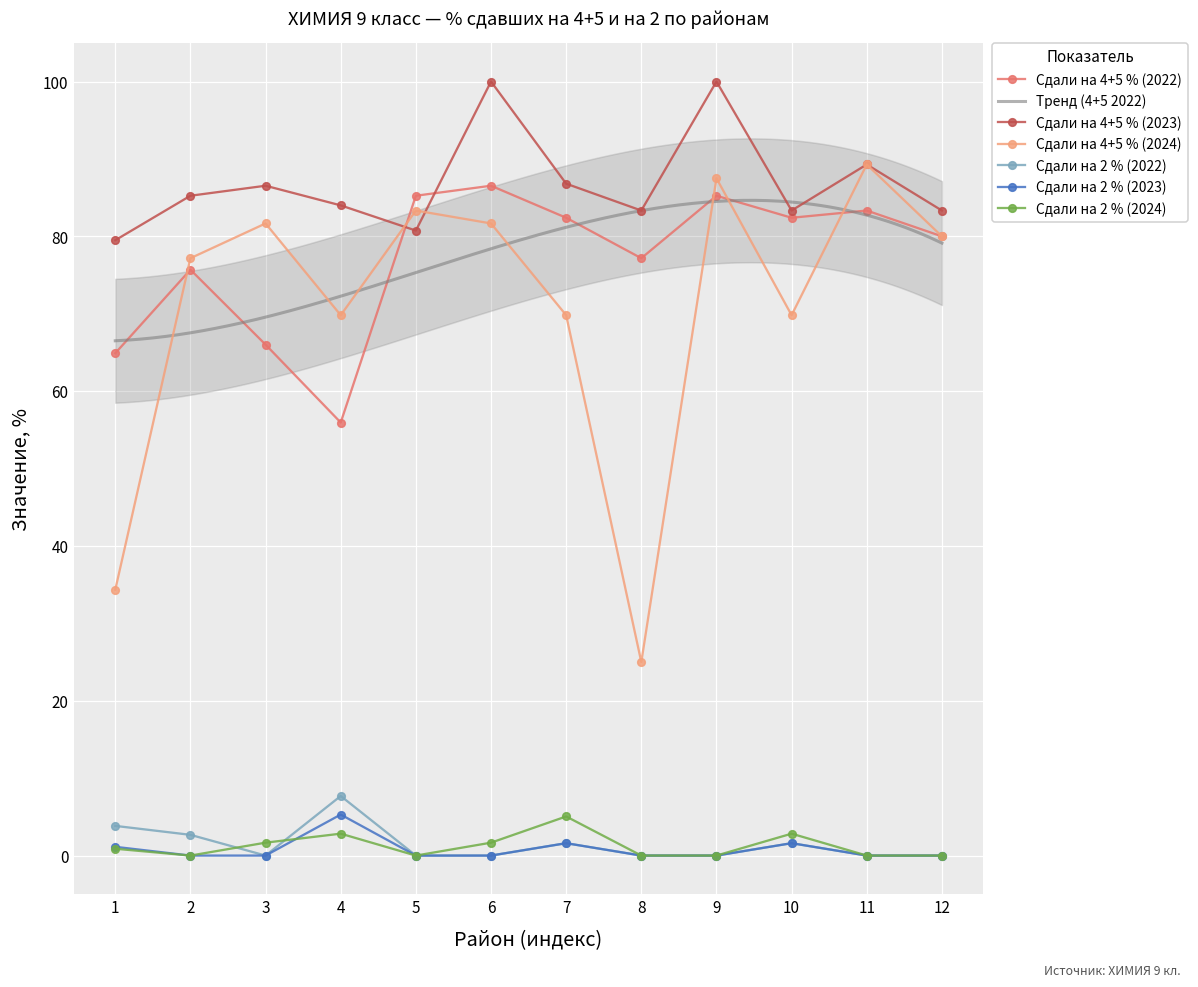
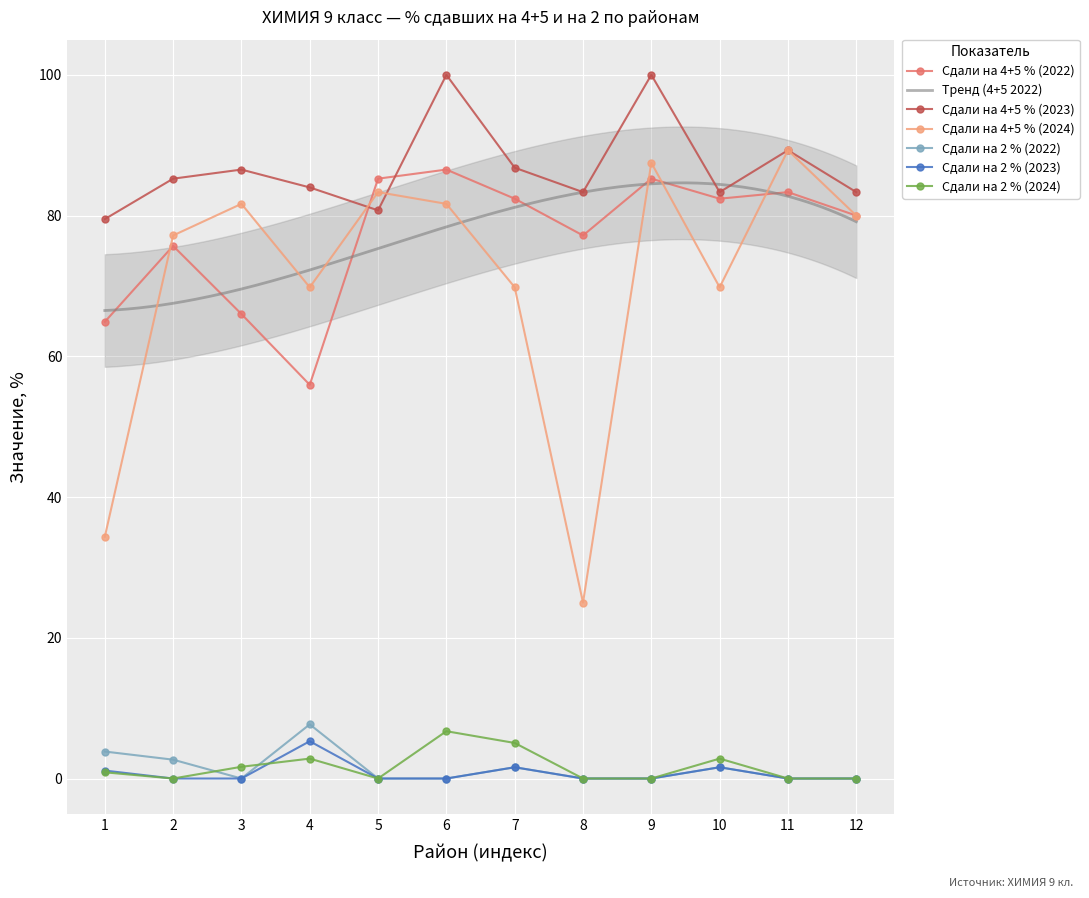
  {
    "Сдали на 4+5 % (2023)": {
      "1": 79,
      "2": 85,
      "3": 87,
      "4": 84,
      "5": 81,
      "6": 100,
      "7": 87,
      "9": 100,
      "10": 83,
      "12": 83
    },
    "Сдали на 2 % (2023)": {
      "4": 5
    },
    "Сдали на 2 % (2024)": {
      "3": 2,
      "4": 3,
-     "6": 2,
+     "6": 7,
      "7": 5,
      "10": 3
    }
  }
